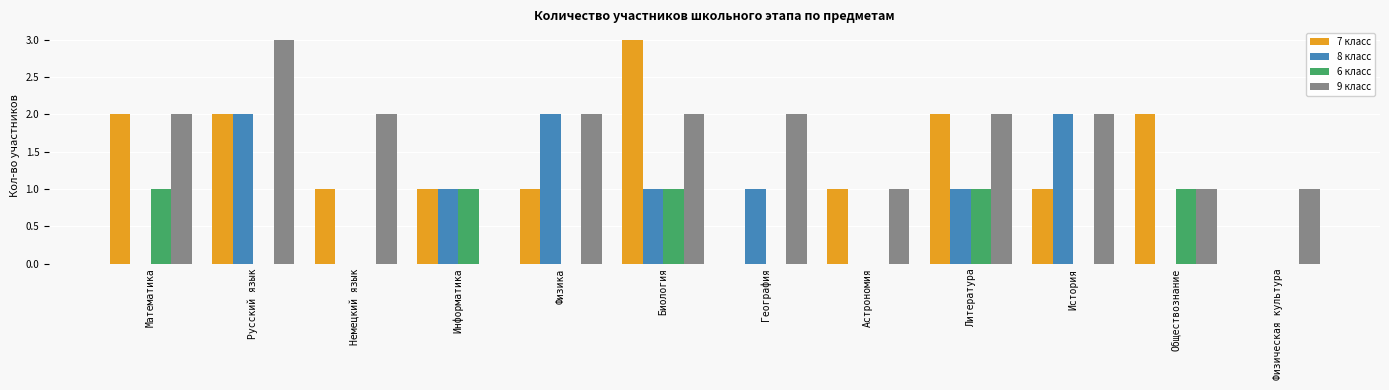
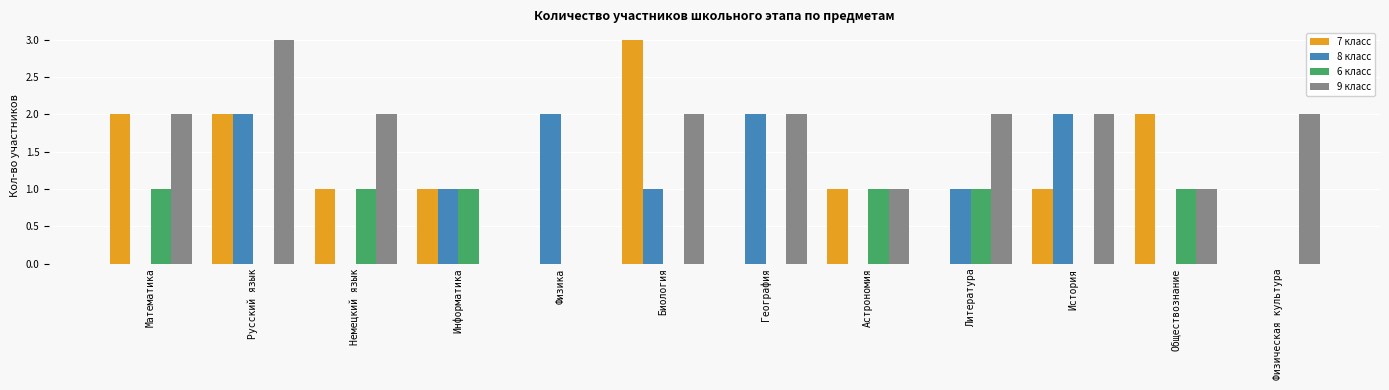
  {
    "7 класс": {
      "Математика": 2,
      "Русский язык": 2,
      "Немецкий язык": 1,
      "Информатика": 1,
-     "Физика": 1,
+     "Физика": 0,
      "Биология": 3,
      "География": 0,
      "Астрономия": 1,
-     "Литература": 2,
+     "Литература": 0,
      "История": 1,
      "Обществознание": 2,
      "Физическая культура": 0
    },
    "8 класс": {
      "Математика": 0,
      "Русский язык": 2,
      "Немецкий язык": 0,
      "Информатика": 1,
      "Физика": 2,
      "Биология": 1,
-     "География": 1,
+     "География": 2,
      "Астрономия": 0,
      "Литература": 1,
      "История": 2,
      "Обществознание": 0,
      "Физическая культура": 0
    },
    "6 класс": {
      "Математика": 1,
      "Русский язык": 0,
-     "Немецкий язык": 0,
+     "Немецкий язык": 1,
      "Информатика": 1,
      "Физика": 0,
-     "Биология": 1,
+     "Биология": 0,
      "География": 0,
-     "Астрономия": 0,
+     "Астрономия": 1,
      "Литература": 1,
      "История": 0,
      "Обществознание": 1,
      "Физическая культура": 0
    },
    "9 класс": {
      "Математика": 2,
      "Русский язык": 3,
      "Немецкий язык": 2,
      "Информатика": 0,
-     "Физика": 2,
+     "Физика": 0,
      "Биология": 2,
      "География": 2,
      "Астрономия": 1,
      "Литература": 2,
      "История": 2,
      "Обществознание": 1,
-     "Физическая культура": 1
+     "Физическая культура": 2
    }
  }
